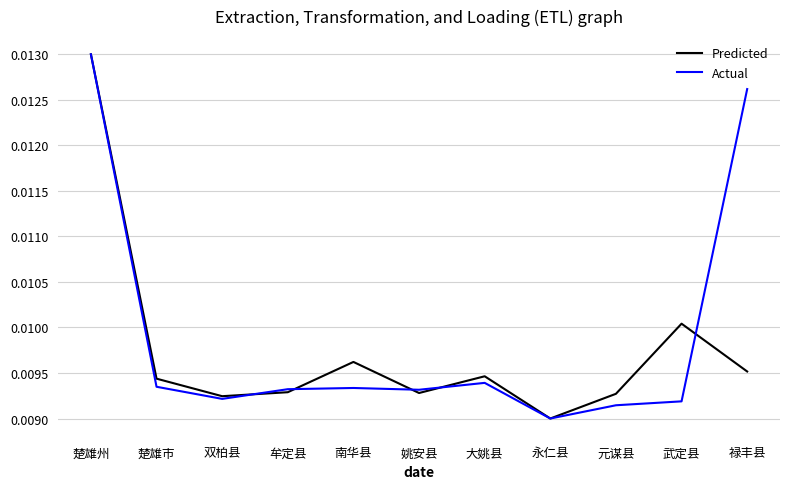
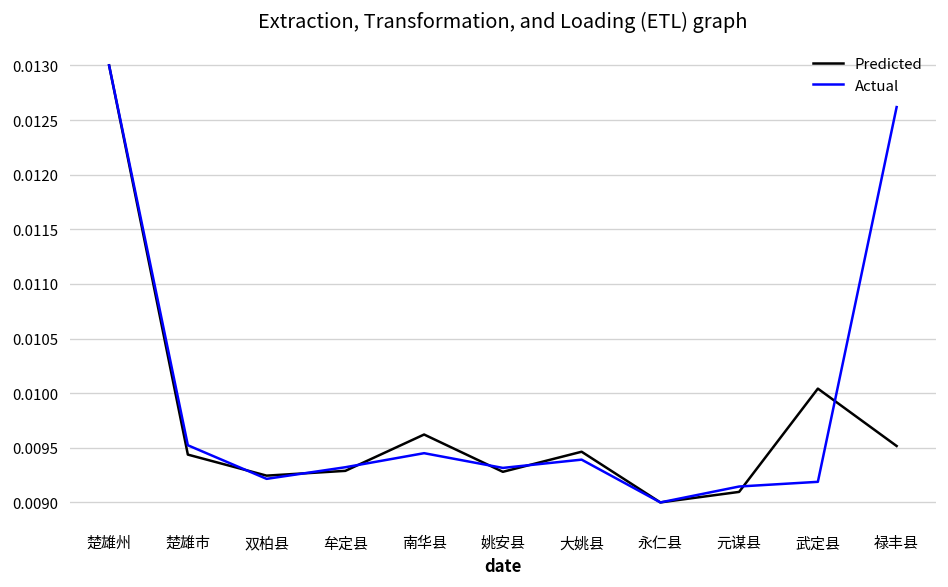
  {
    "Predicted": {
      "楚雄市": 0.0094,
      "双柏县": 0.0092,
      "牟定县": 0.0093,
      "南华县": 0.0096,
      "姚安县": 0.0093,
      "大姚县": 0.0095,
-     "元谋县": 0.0093,
+     "元谋县": 0.0091,
      "武定县": 0.0100,
      "禄丰县": 0.0095
    },
    "Actual": {
-     "楚雄市": 0.0093,
+     "楚雄市": 0.0095,
      "双柏县": 0.0092,
      "牟定县": 0.0093,
-     "南华县": 0.0093,
+     "南华县": 0.0095,
      "姚安县": 0.0093,
      "大姚县": 0.0094,
      "元谋县": 0.0091,
      "武定县": 0.0092,
      "禄丰县": 0.0126
    }
  }
